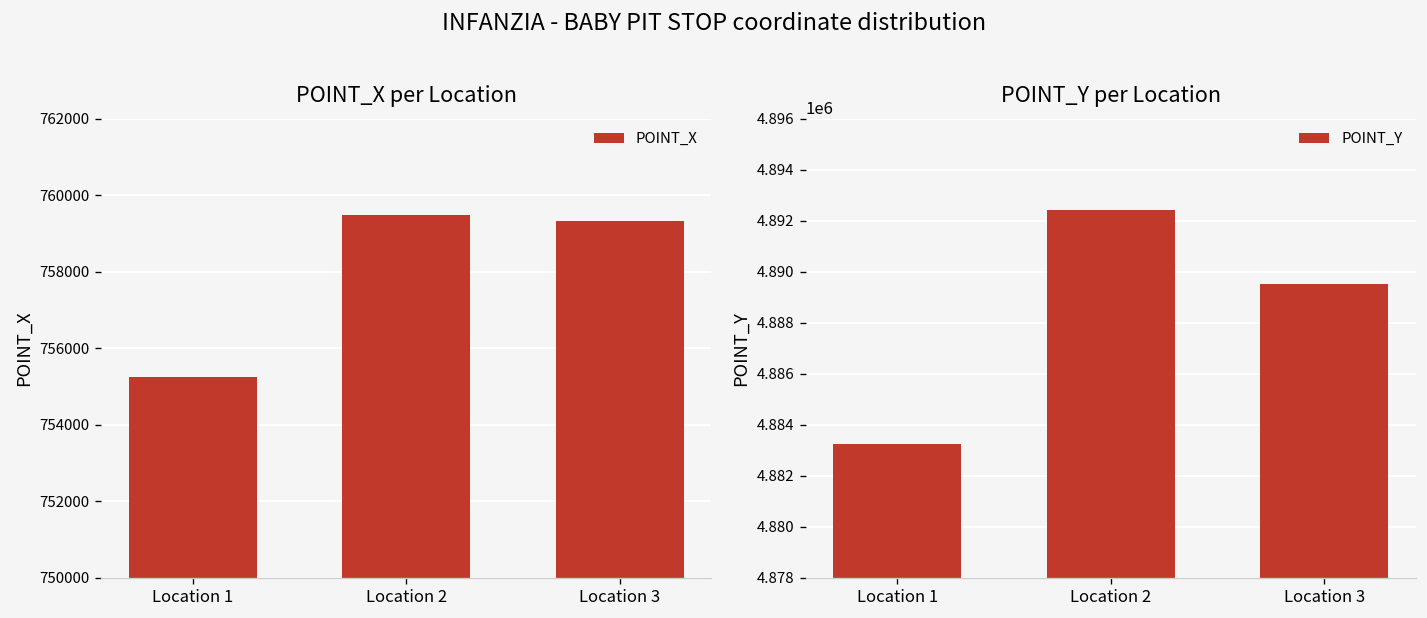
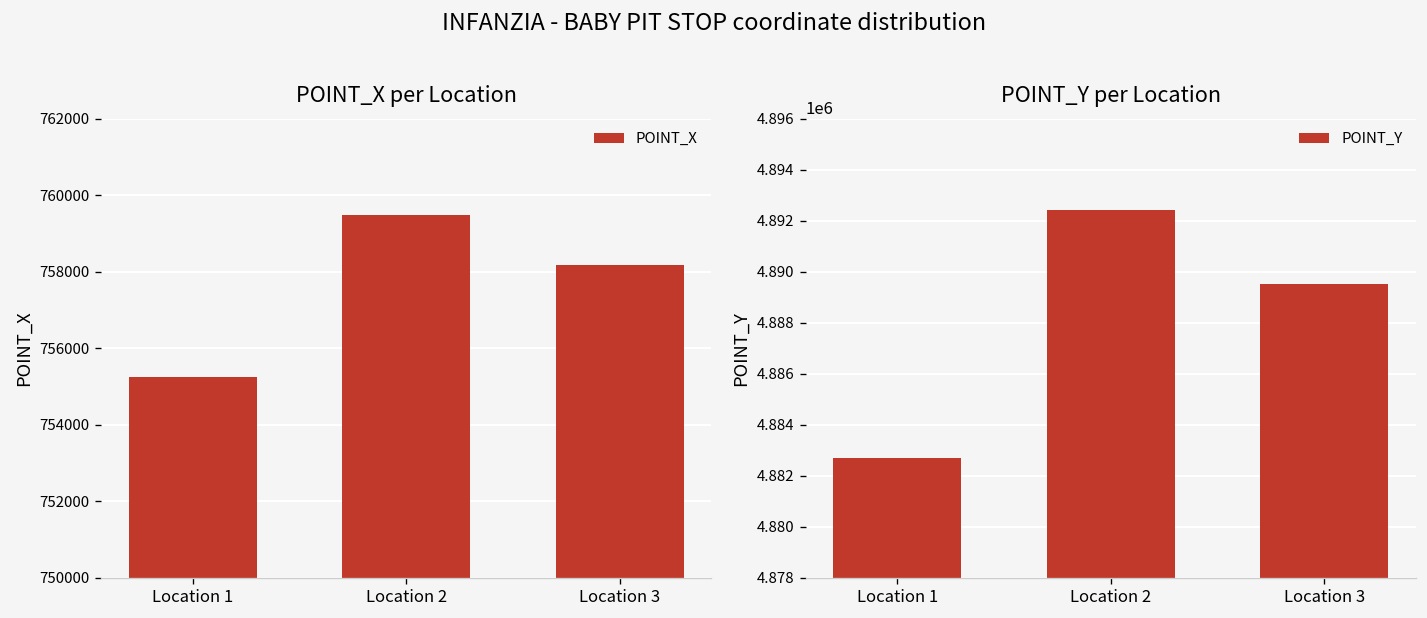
  {
    "POINT_X per Location": {
      "Location 1": 755200,
      "Location 2": 759500,
-     "Location 3": 759300
+     "Location 3": 758200
    },
    "POINT_Y per Location": {
-     "Location 1": 4883200,
+     "Location 1": 4882700,
      "Location 2": 4892400,
      "Location 3": 4889500
    }
  }
